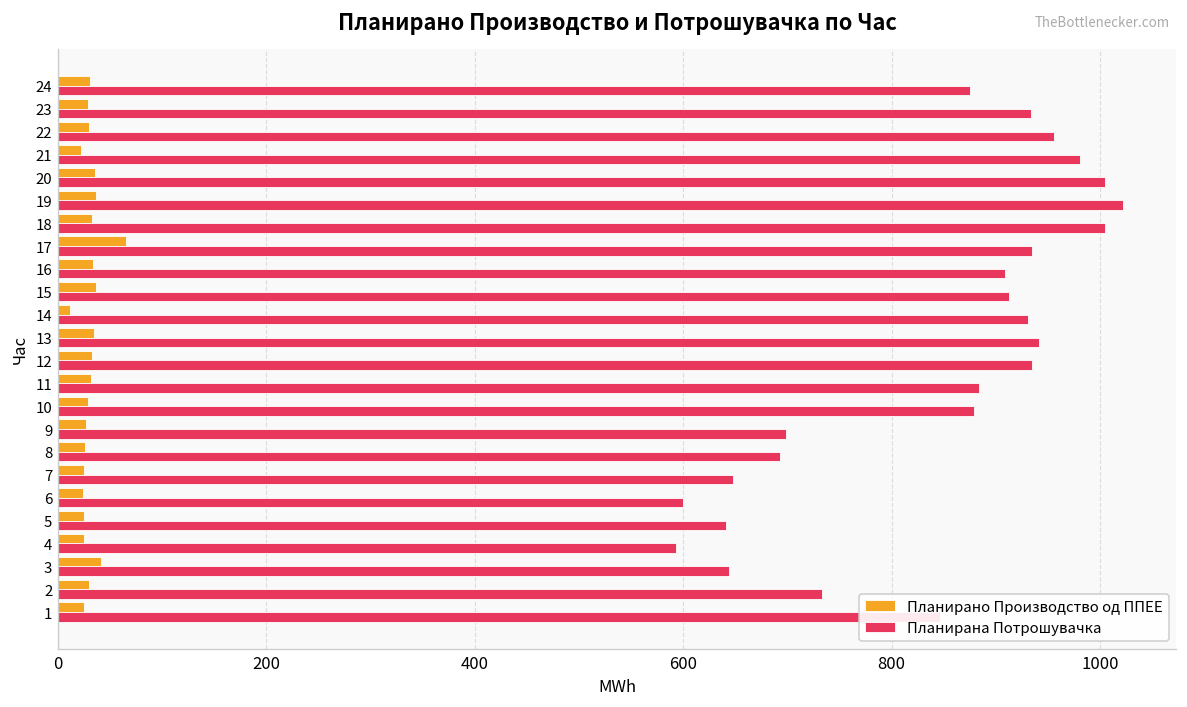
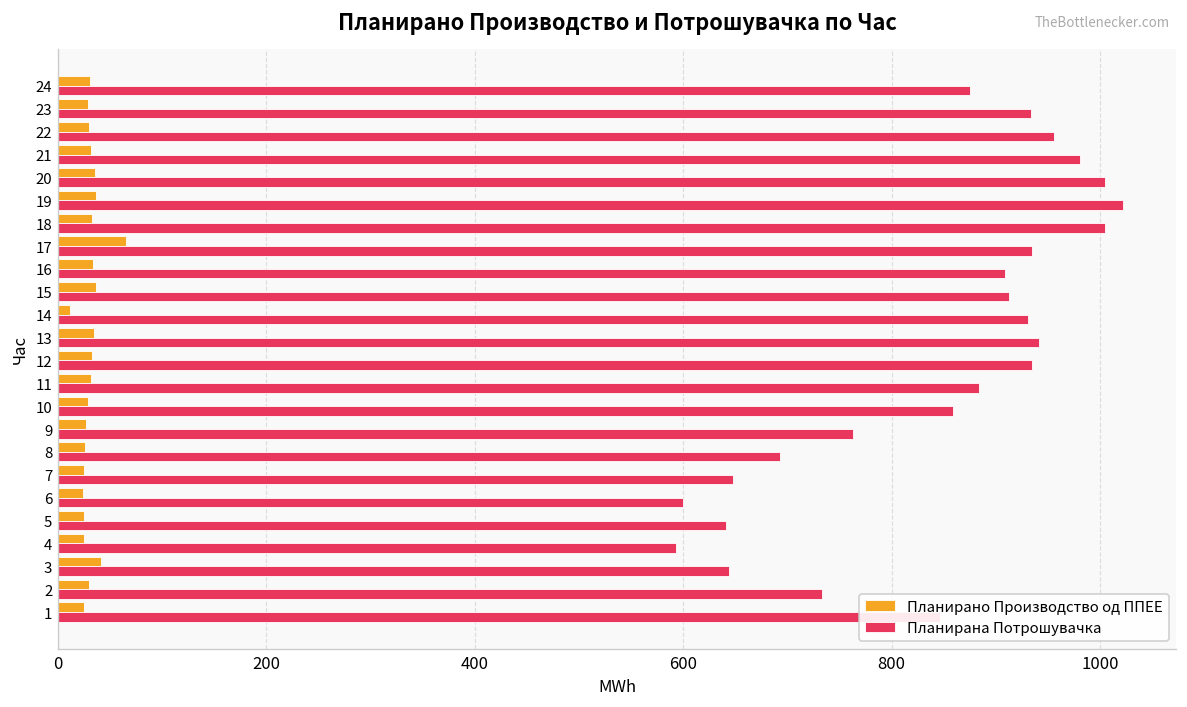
  {
    "Планирано Производство од ППЕЕ": {
      "24": 30,
      "23": 30,
      "22": 30,
-     "21": 20,
+     "21": 30,
      "20": 40,
      "19": 40,
      "18": 30,
      "17": 70,
      "16": 30,
      "15": 40,
      "14": 10,
      "13": 30,
      "12": 30,
      "11": 30,
      "10": 30,
      "9": 30,
      "8": 30,
      "7": 20,
      "6": 20,
      "5": 20,
      "4": 30,
      "3": 40,
      "2": 30,
      "1": 30
    },
    "Планирана Потрошувачка": {
      "24": 880,
      "23": 930,
      "22": 960,
      "21": 980,
      "20": 1000,
      "19": 1020,
      "18": 1000,
      "17": 930,
      "16": 910,
      "15": 910,
      "14": 930,
      "13": 940,
      "12": 930,
      "11": 880,
-     "10": 880,
-     "9": 700,
+     "10": 860,
+     "9": 760,
      "8": 690,
      "7": 650,
      "6": 600,
      "5": 640,
      "4": 590,
      "3": 640,
      "2": 730
    }
  }
